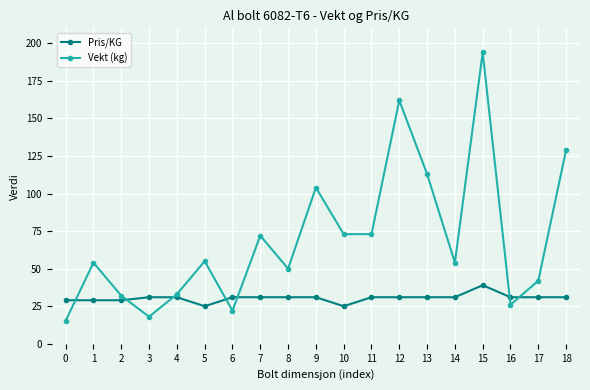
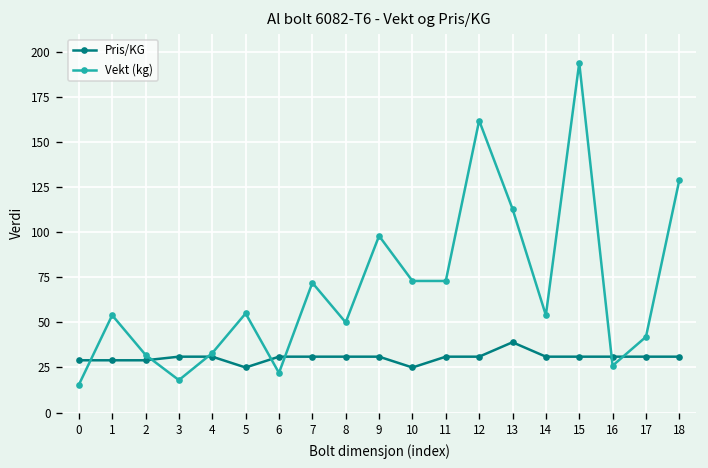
  {
    "Pris/KG": {
      "0": 29,
      "1": 29,
      "2": 29,
      "3": 31,
      "4": 31,
      "5": 25,
      "6": 31,
      "7": 31,
      "8": 31,
      "9": 31,
      "10": 25,
      "11": 31,
      "12": 31,
-     "13": 31,
+     "13": 39,
      "14": 31,
-     "15": 39,
+     "15": 31,
      "16": 31,
      "17": 31,
      "18": 31
    },
    "Vekt (kg)": {
      "0": 15,
      "1": 54,
      "2": 32,
      "3": 18,
      "4": 33,
      "5": 55,
      "6": 22,
      "7": 72,
      "8": 50,
-     "9": 104,
+     "9": 98,
      "10": 73,
      "11": 73,
      "12": 162,
      "13": 113,
      "14": 54,
      "15": 194,
      "16": 26,
      "17": 42,
      "18": 129
    }
  }
